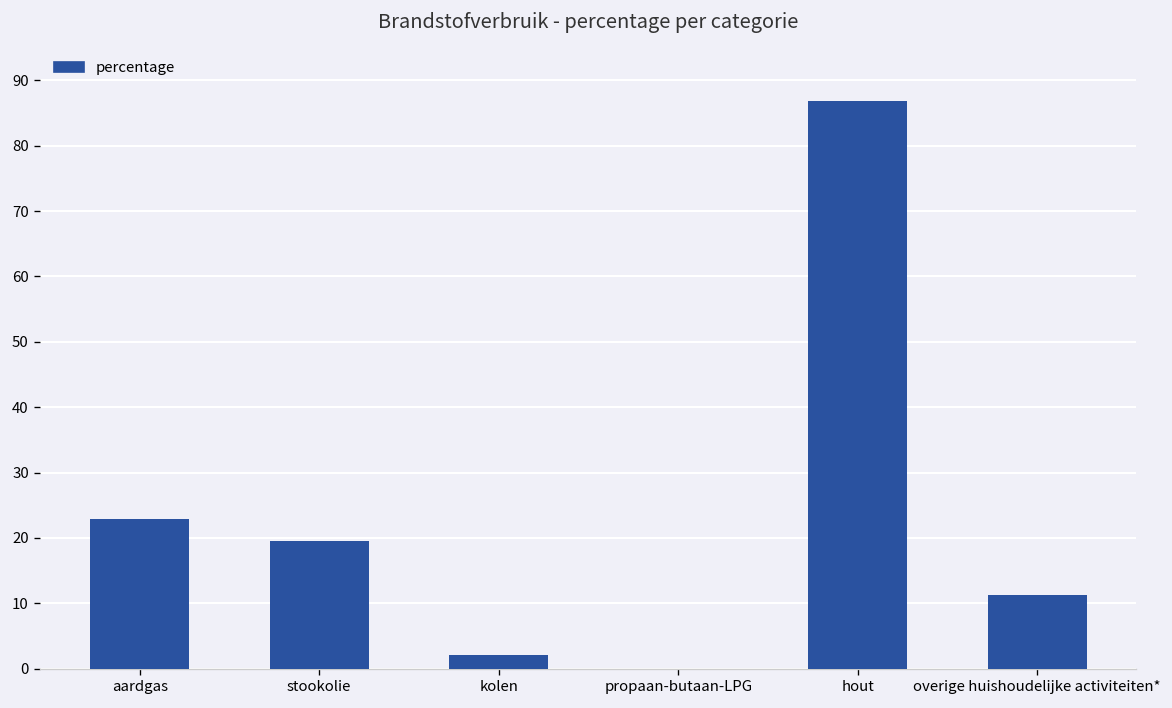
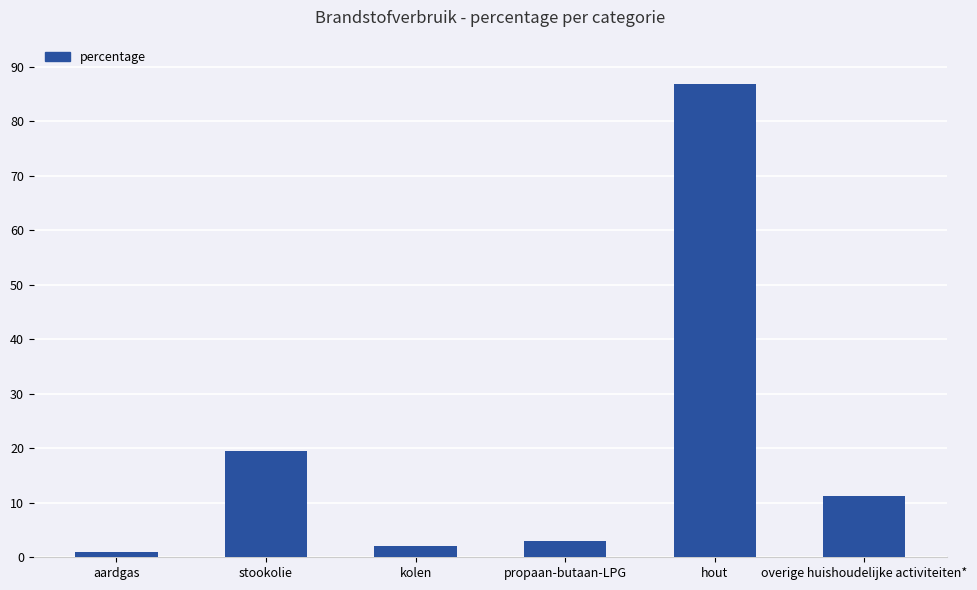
  {
-   "aardgas": 23,
+   "aardgas": 1,
    "stookolie": 20,
    "kolen": 2,
-   "propaan-butaan-LPG": 0,
+   "propaan-butaan-LPG": 3,
    "hout": 87,
    "overige huishoudelijke activiteiten*": 11
  }
